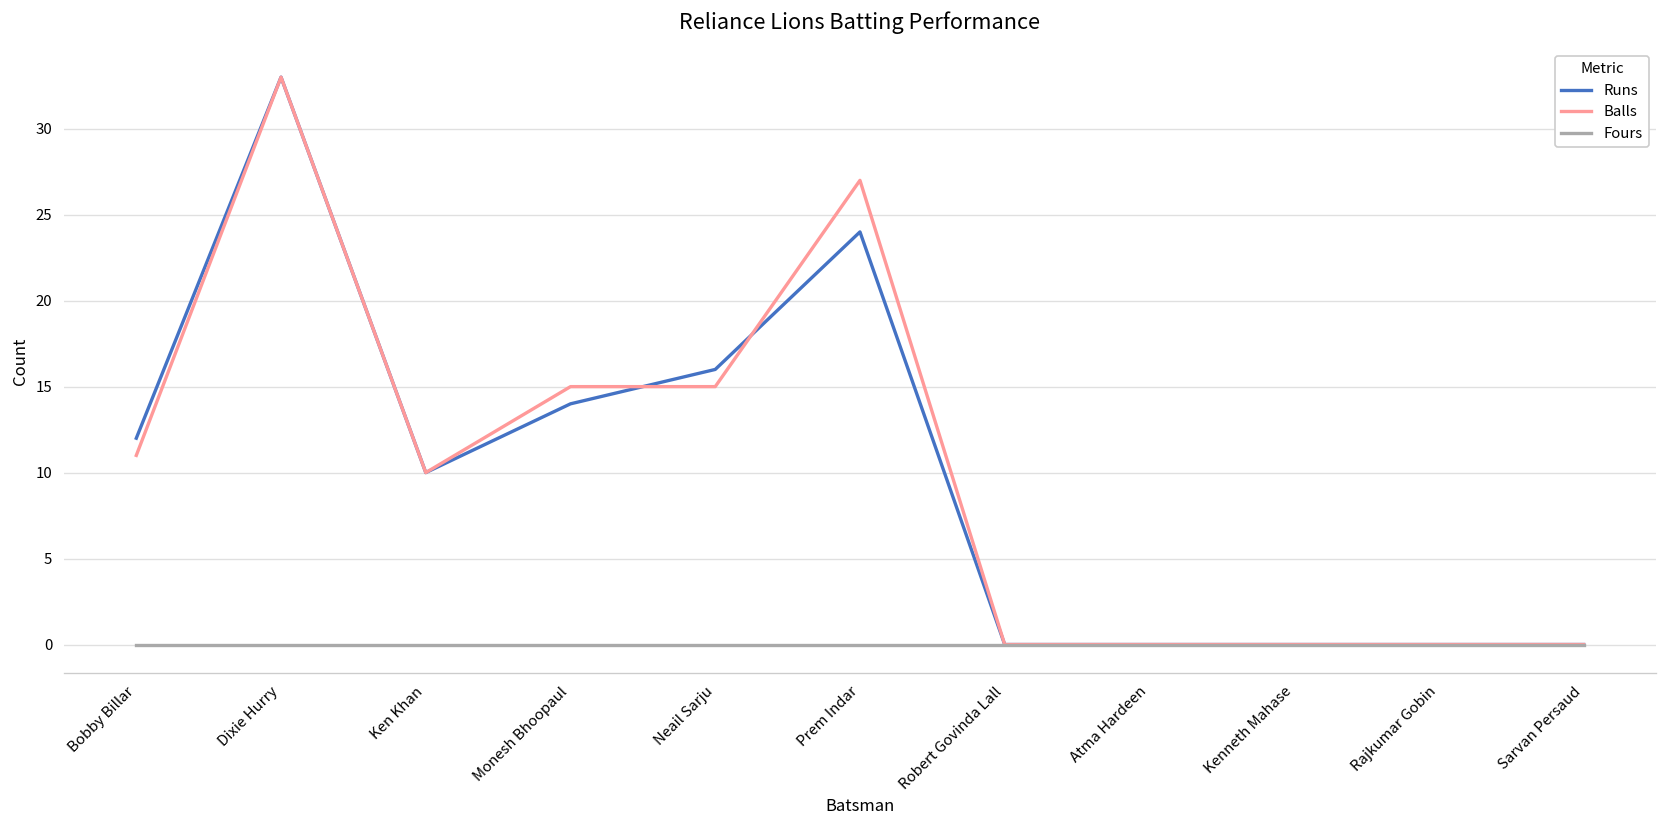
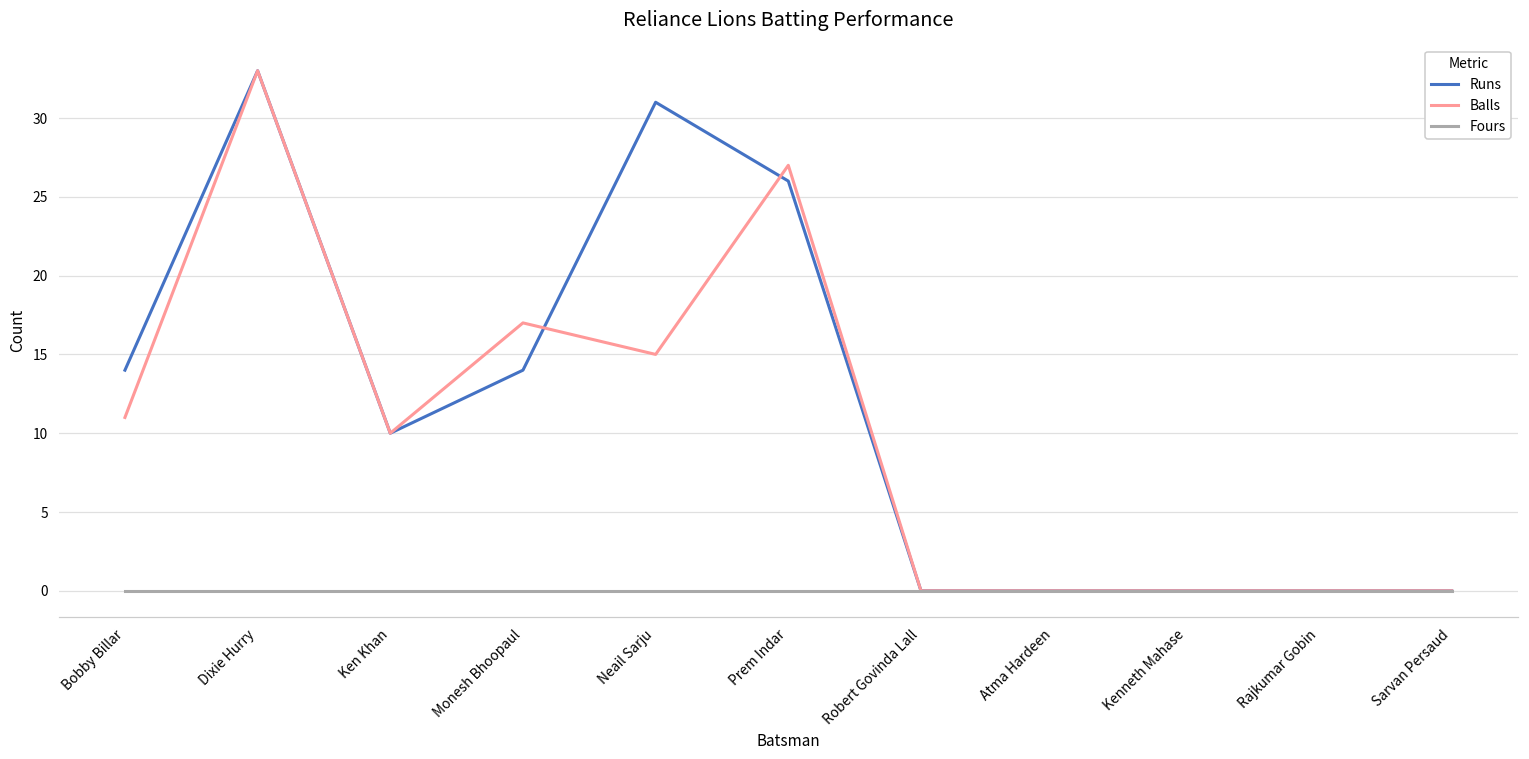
  {
    "Runs": {
-     "Bobby Billar": 12,
+     "Bobby Billar": 14,
      "Monesh Bhoopaul": 14,
-     "Neail Sarju": 16,
-     "Prem Indar": 24
+     "Neail Sarju": 31,
+     "Prem Indar": 26
    },
    "Balls": {
      "Bobby Billar": 11,
-     "Monesh Bhoopaul": 15,
+     "Monesh Bhoopaul": 17,
      "Neail Sarju": 15,
      "Prem Indar": 27
    },
    "Fours": {
      "Bobby Billar": 0,
      "Dixie Hurry": 0,
      "Ken Khan": 0,
      "Monesh Bhoopaul": 0,
      "Neail Sarju": 0,
      "Prem Indar": 0
    }
  }
